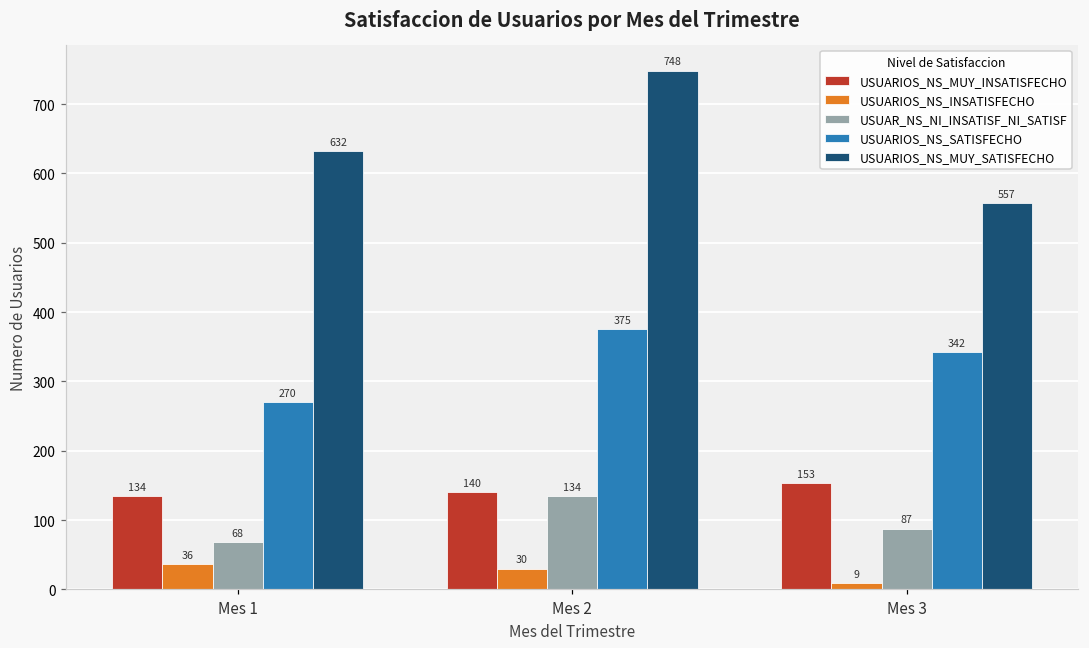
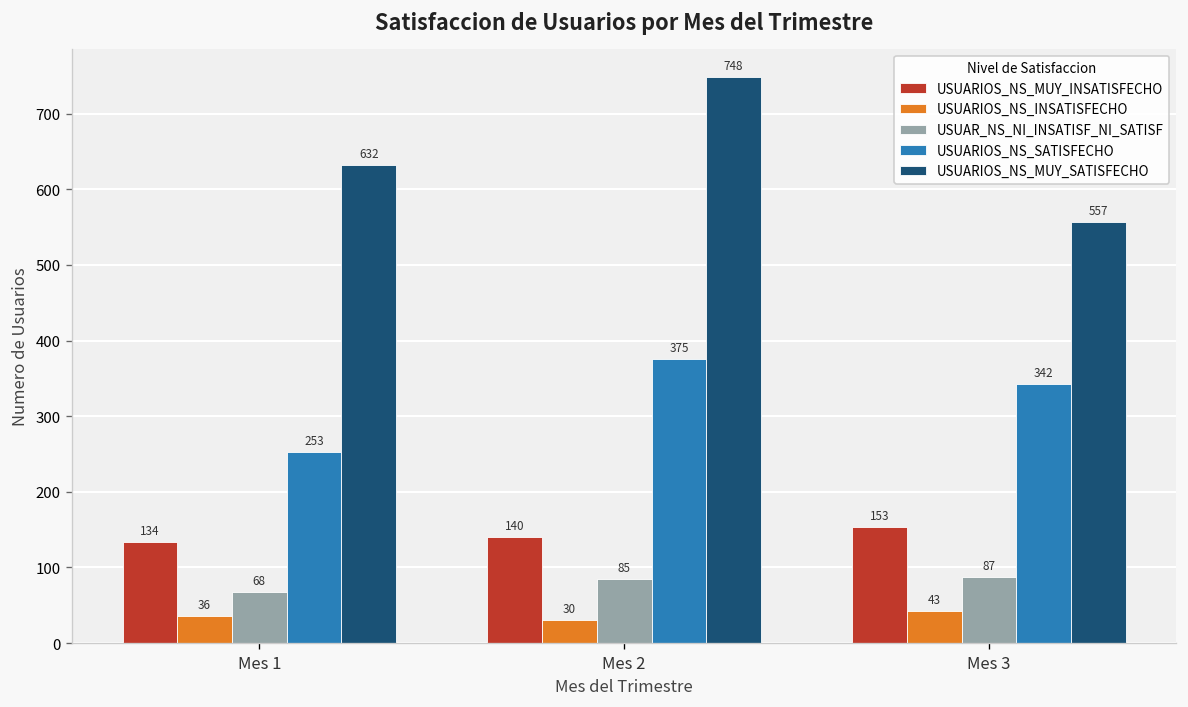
  {
    "USUARIOS_NS_MUY_INSATISFECHO": {
      "Mes 1": 134,
      "Mes 2": 140,
      "Mes 3": 153
    },
    "USUARIOS_NS_INSATISFECHO": {
      "Mes 1": 36,
      "Mes 2": 30,
-     "Mes 3": 9
+     "Mes 3": 43
    },
    "USUAR_NS_NI_INSATISF_NI_SATISF": {
      "Mes 1": 68,
-     "Mes 2": 134,
+     "Mes 2": 85,
      "Mes 3": 87
    },
    "USUARIOS_NS_SATISFECHO": {
-     "Mes 1": 270,
+     "Mes 1": 253,
      "Mes 2": 375,
      "Mes 3": 342
    },
    "USUARIOS_NS_MUY_SATISFECHO": {
      "Mes 1": 632,
      "Mes 2": 748,
      "Mes 3": 557
    }
  }
